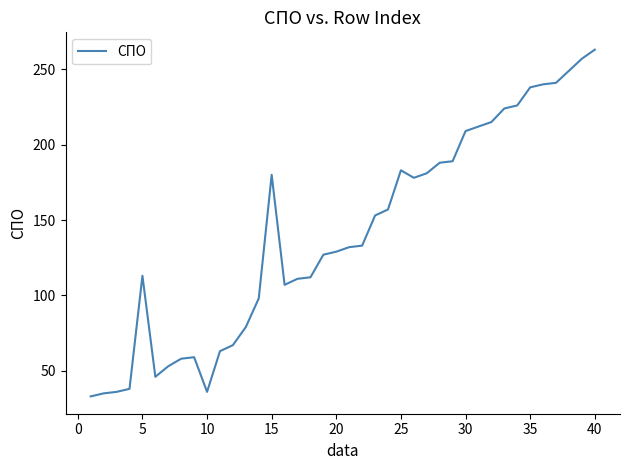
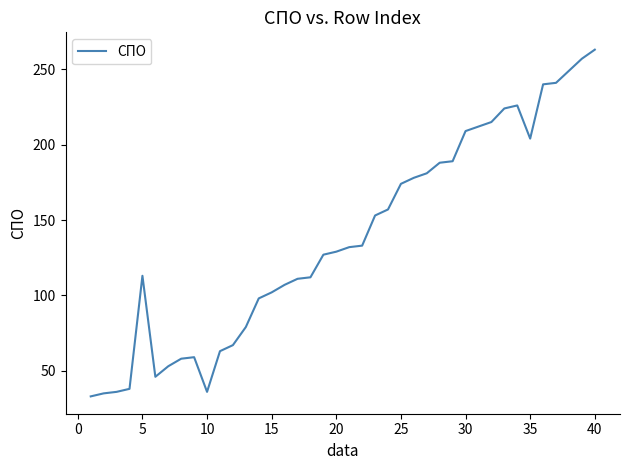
  {
    "5": 113,
    "10": 36,
-   "15": 180,
+   "15": 102,
    "20": 129,
-   "25": 183,
+   "25": 174,
    "30": 209,
-   "35": 238,
+   "35": 204,
    "40": 263
  }
